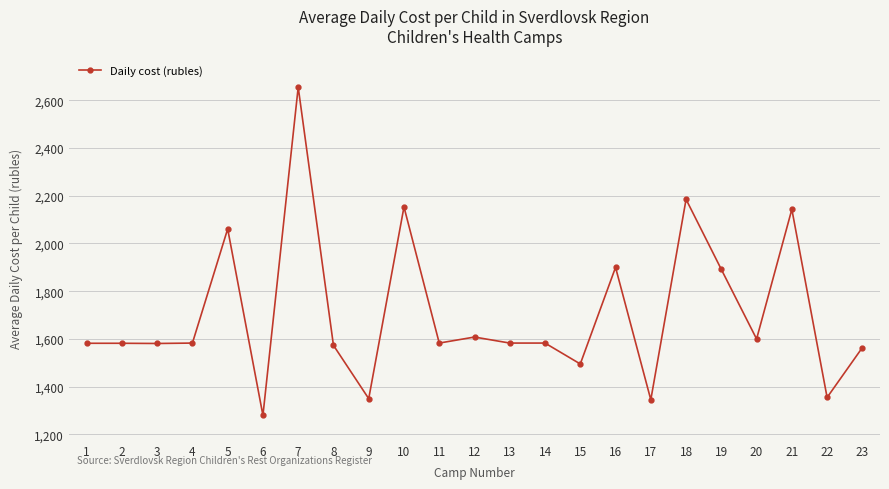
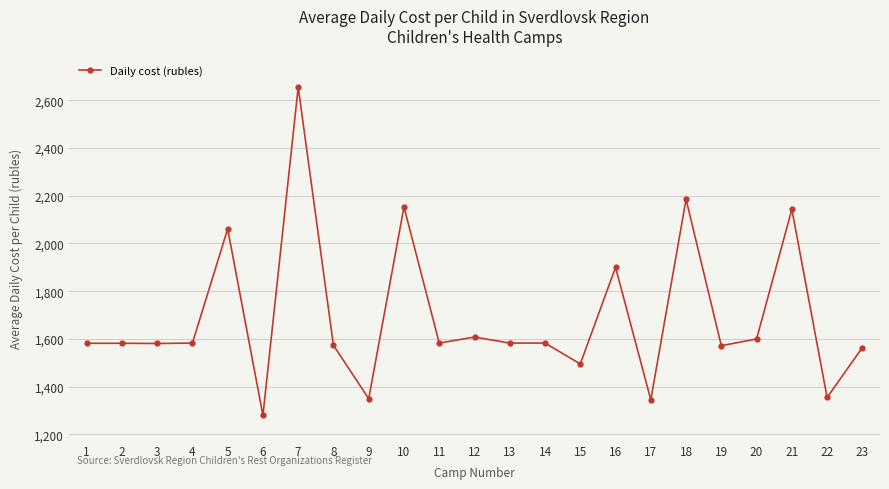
  {
    "1": "1,580",
    "2": "1,580",
    "3": "1,580",
    "4": "1,580",
    "5": "2,060",
    "6": "1,280",
    "7": "2,650",
    "8": "1,570",
    "9": "1,350",
    "10": "2,150",
    "11": "1,580",
    "12": "1,610",
    "13": "1,580",
    "14": "1,580",
    "15": "1,500",
    "16": "1,900",
    "17": "1,350",
    "18": "2,190",
-   "19": "1,890",
+   "19": "1,570",
    "20": "1,600",
    "21": "2,140",
    "22": "1,360",
    "23": "1,560"
  }
